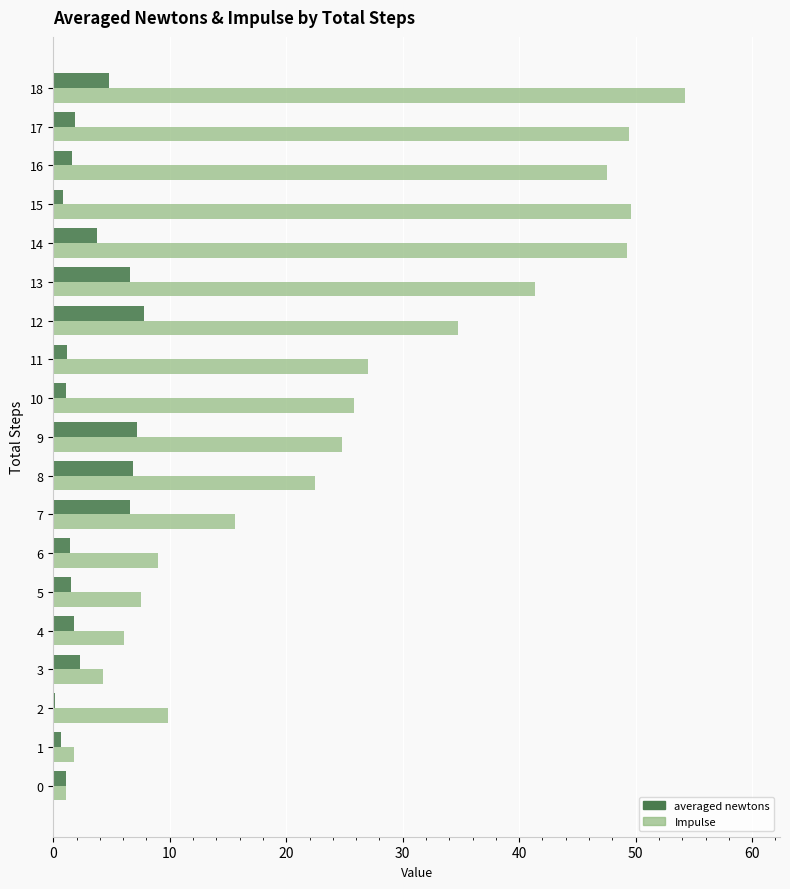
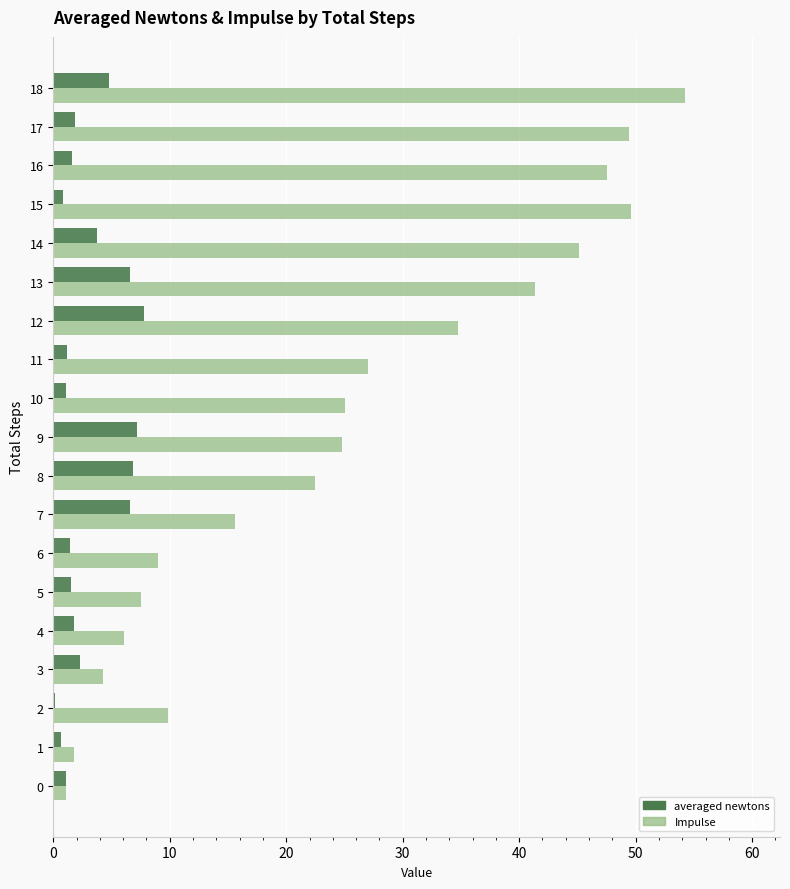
  {
    "averaged newtons": {
      "18": 4.8,
      "17": 1.9,
      "16": 1.6,
      "15": 0.8,
      "14": 3.7,
      "13": 6.6,
      "12": 7.8,
      "11": 1.2,
      "10": 1.1,
      "9": 7.2,
      "8": 6.8,
      "7": 6.6,
      "6": 1.5,
      "5": 1.5,
      "4": 1.8,
      "3": 2.3,
      "1": 0.7,
      "0": 1.1
    },
    "Impulse": {
      "18": 54.3,
      "17": 49.5,
      "16": 47.5,
      "15": 49.6,
-     "14": 49.2,
+     "14": 45.1,
      "13": 41.4,
      "12": 34.8,
      "11": 27.0,
-     "10": 25.8,
+     "10": 25.1,
      "9": 24.8,
      "8": 22.4,
      "7": 15.6,
      "6": 9.0,
      "5": 7.6,
      "4": 6.0,
      "3": 4.2,
      "2": 9.8,
      "1": 1.8,
      "0": 1.1
    }
  }
